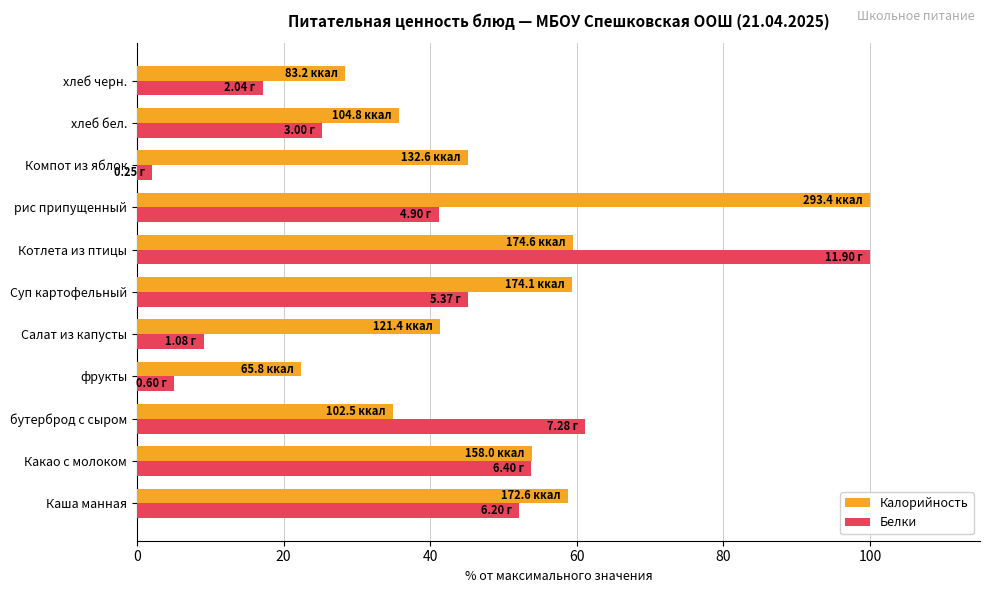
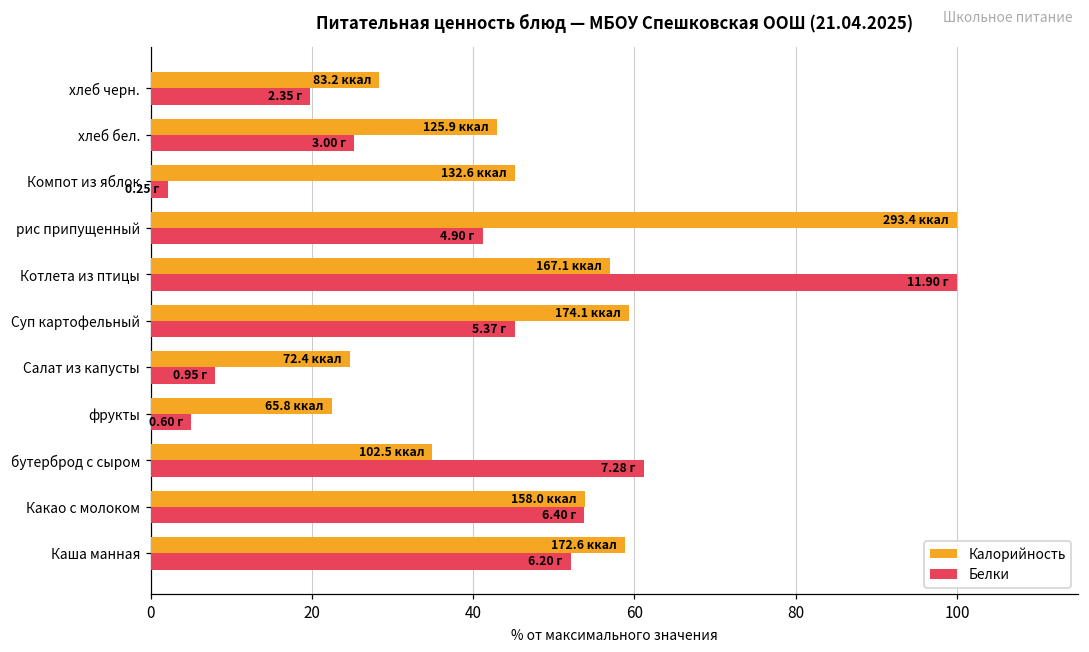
  {
    "Калорийность": {
-     "хлеб бел.": 104.8,
-     "Котлета из птицы": 174.6,
-     "Салат из капусты": 121.4
+     "хлеб бел.": 125.9,
+     "Котлета из птицы": 167.1,
+     "Салат из капусты": 72.4
    },
    "Белки": {
-     "хлеб черн.": 2.04,
-     "Салат из капусты": 1.08
+     "хлеб черн.": 2.35,
+     "Салат из капусты": 0.95
    }
  }
